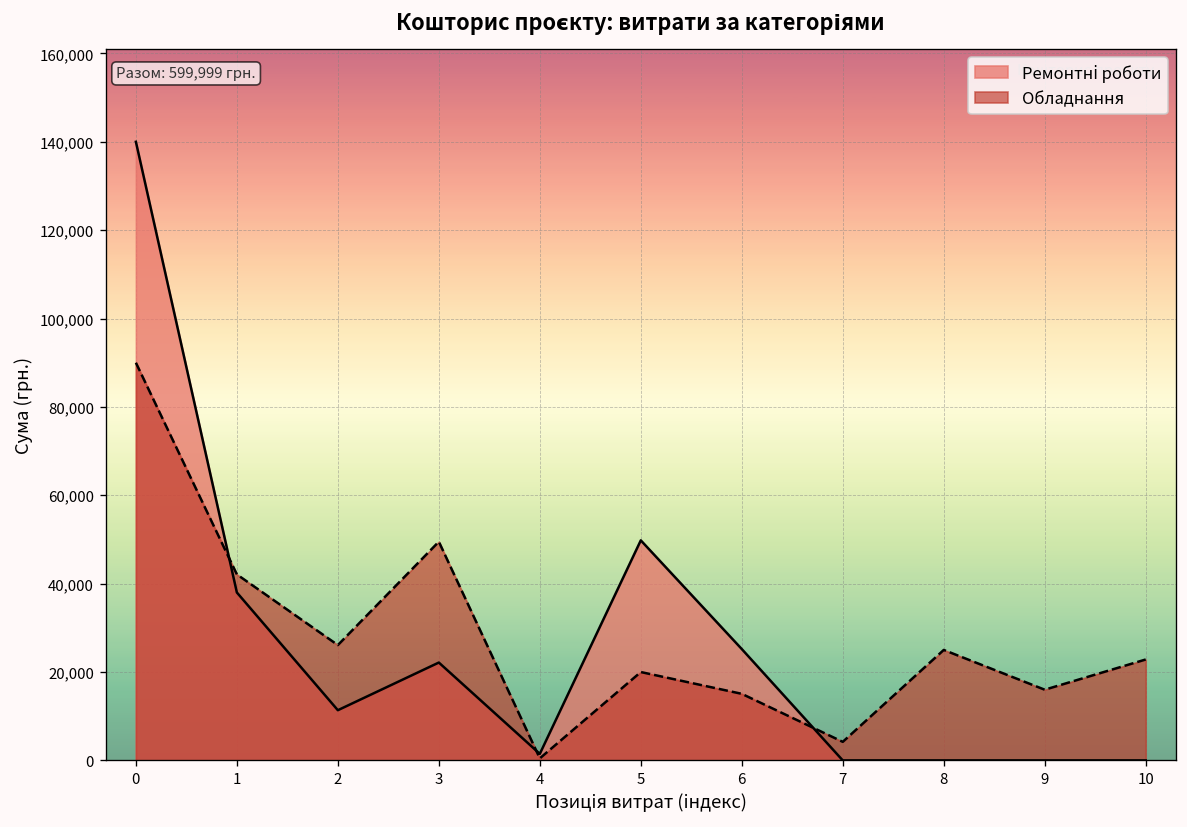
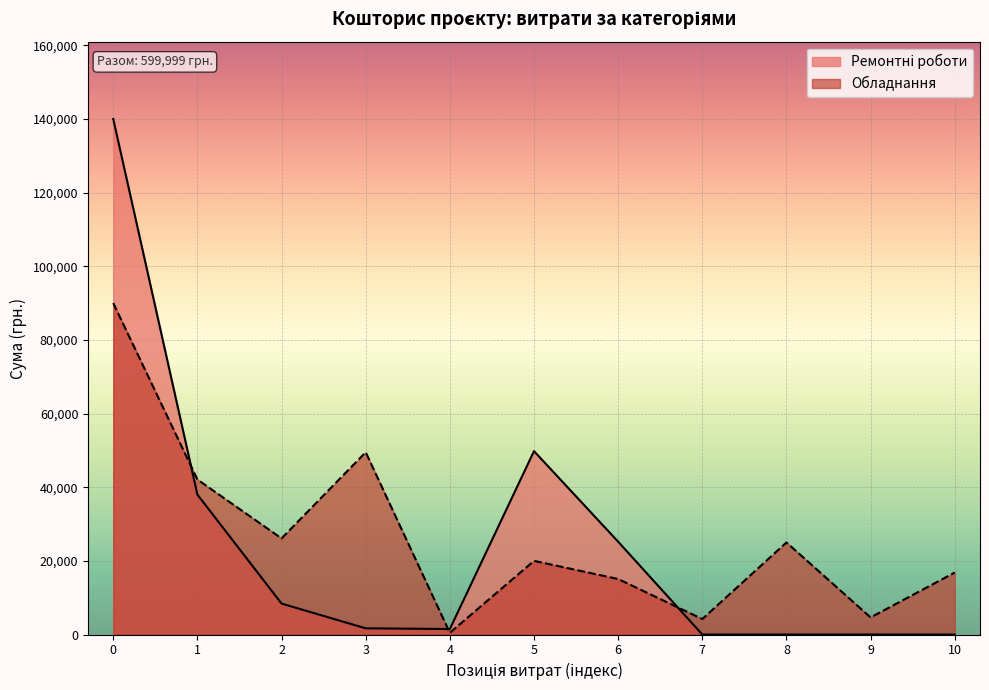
  {
    "Ремонтні роботи": {
      "0": "140,000",
      "1": "38,000",
-     "2": "11,000",
-     "3": "22,000",
+     "2": "8,000",
+     "3": "2,000",
      "4": "1,000",
      "5": "50,000",
      "6": "25,000",
      "7": "0",
      "8": "0",
      "9": "0",
      "10": "0"
    },
    "Обладнання": {
      "0": "90,000",
      "1": "42,000",
      "2": "26,000",
      "3": "50,000",
      "4": "0",
      "5": "20,000",
      "6": "15,000",
      "7": "4,000",
      "8": "25,000",
-     "9": "16,000",
-     "10": "23,000"
+     "9": "5,000",
+     "10": "17,000"
    }
  }
